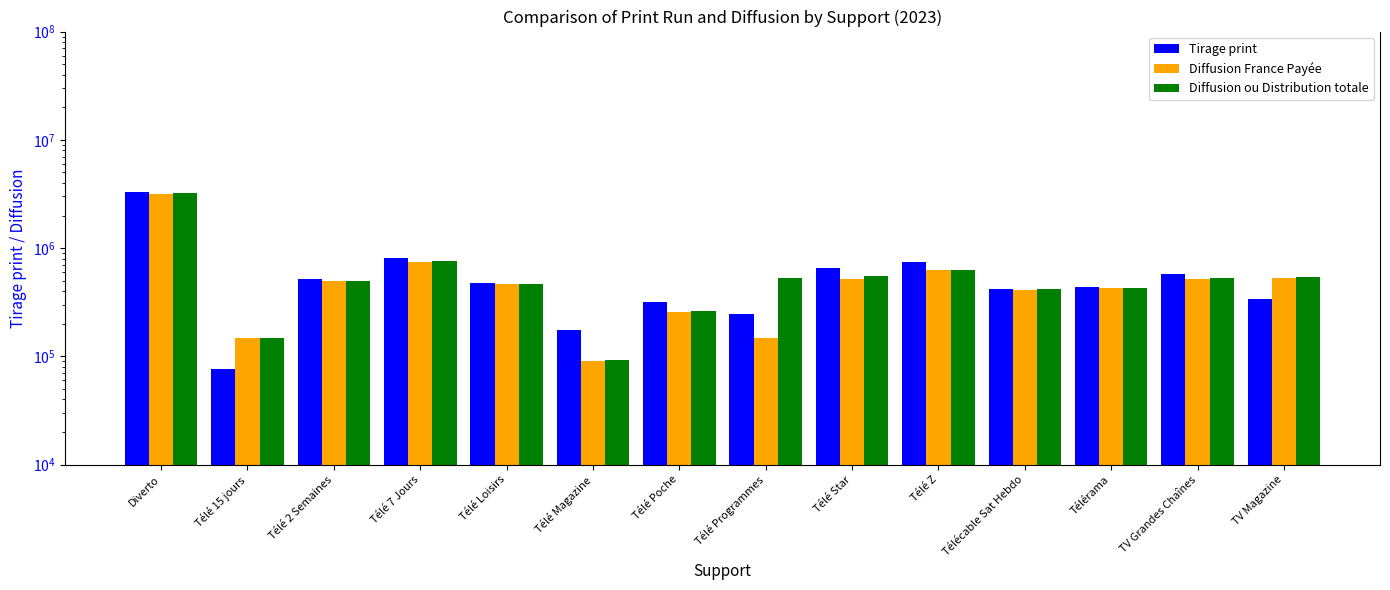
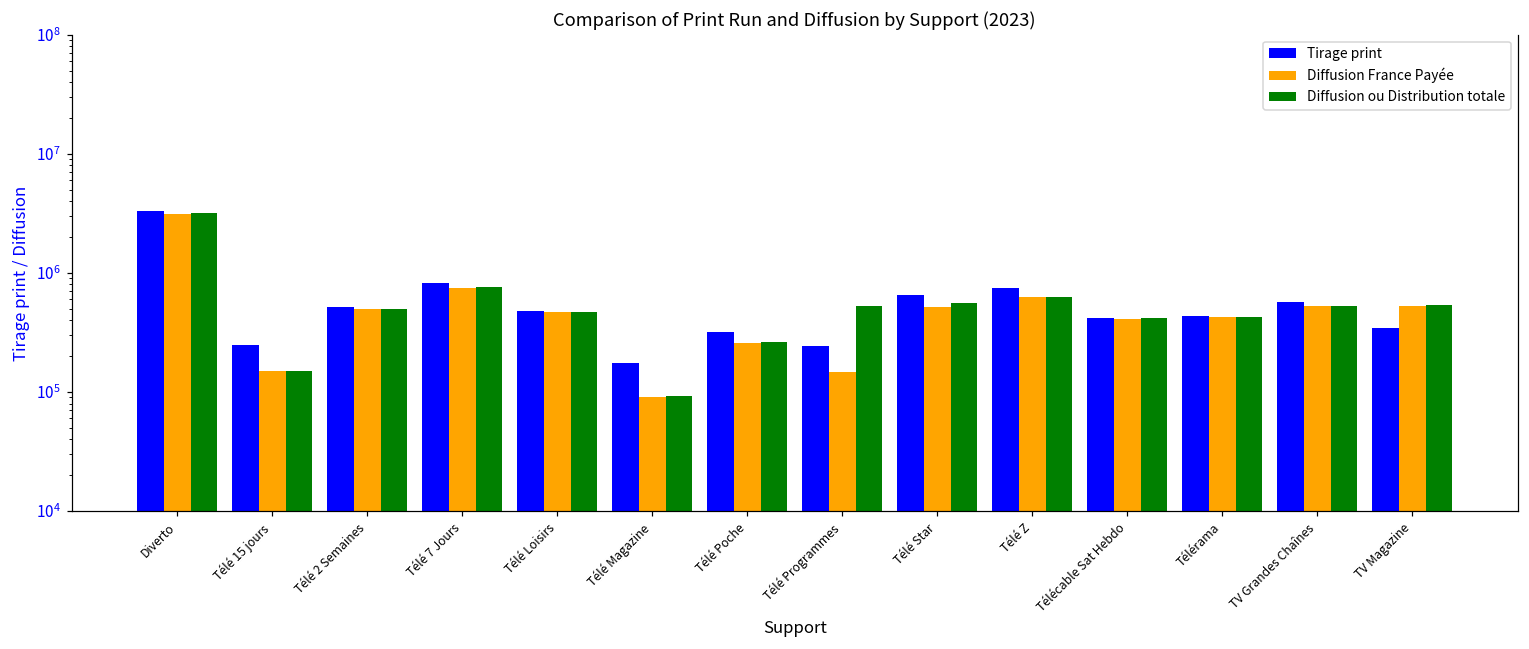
  {
    "Tirage print": {
      "Diverto": 3300000,
-     "Télé 15 jours": 80000,
+     "Télé 15 jours": 250000,
      "Télé 2 Semaines": 500000,
      "Télé 7 Jours": 800000,
      "Télé Loisirs": 500000,
      "Télé Magazine": 180000,
      "Télé Poche": 320000,
      "Télé Programmes": 250000,
      "Télé Star": 700000,
      "Télé Z": 700000,
      "Télécable Sat Hebdo": 420000,
      "Télérama": 440000,
      "TV Grandes Chaînes": 600000,
      "TV Magazine": 340000
    },
    "Diffusion France Payée": {
      "Diverto": 3100000,
      "Télé 15 jours": 150000,
      "Télé 2 Semaines": 500000,
      "Télé 7 Jours": 700000,
      "Télé Loisirs": 470000,
      "Télé Magazine": 90000,
      "Télé Poche": 260000,
      "Télé Programmes": 150000,
      "Télé Star": 500000,
      "Télé Z": 600000,
      "Télécable Sat Hebdo": 410000,
      "Télérama": 420000,
      "TV Grandes Chaînes": 500000,
      "TV Magazine": 500000
    },
    "Diffusion ou Distribution totale": {
      "Diverto": 3200000,
      "Télé 15 jours": 150000,
      "Télé 2 Semaines": 500000,
      "Télé 7 Jours": 800000,
      "Télé Loisirs": 470000,
      "Télé Magazine": 90000,
      "Télé Poche": 260000,
      "Télé Programmes": 500000,
      "Télé Star": 600000,
      "Télé Z": 600000,
      "Télécable Sat Hebdo": 420000,
      "Télérama": 430000,
      "TV Grandes Chaînes": 500000,
      "TV Magazine": 500000
    }
  }
